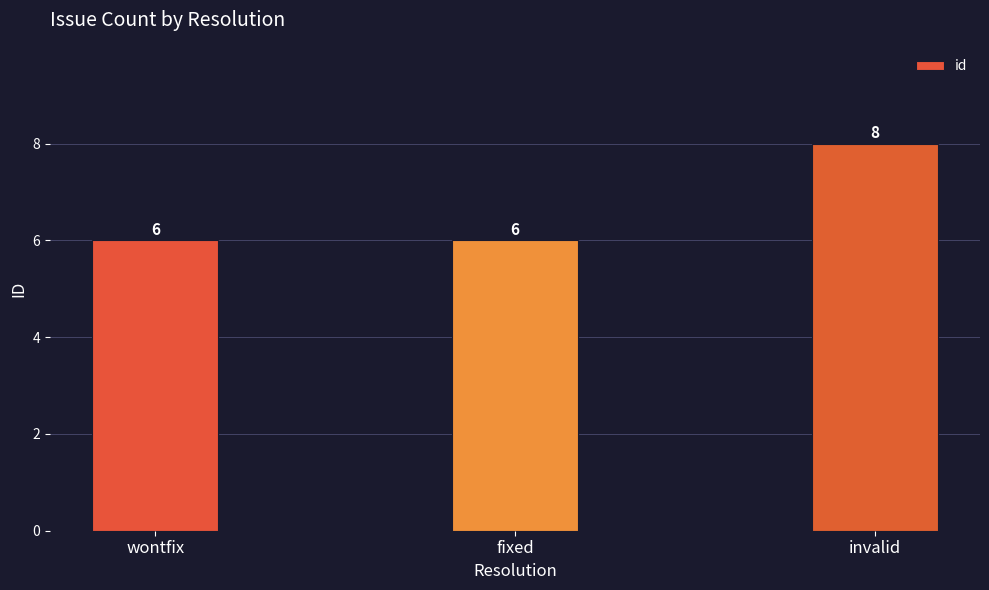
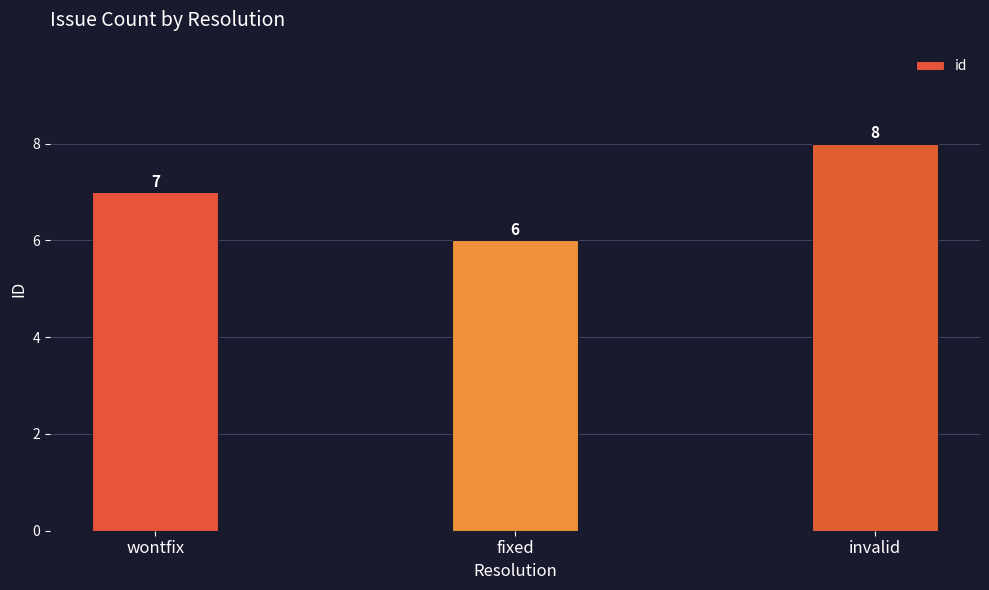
  {
-   "wontfix": 6,
+   "wontfix": 7,
    "fixed": 6,
    "invalid": 8
  }
